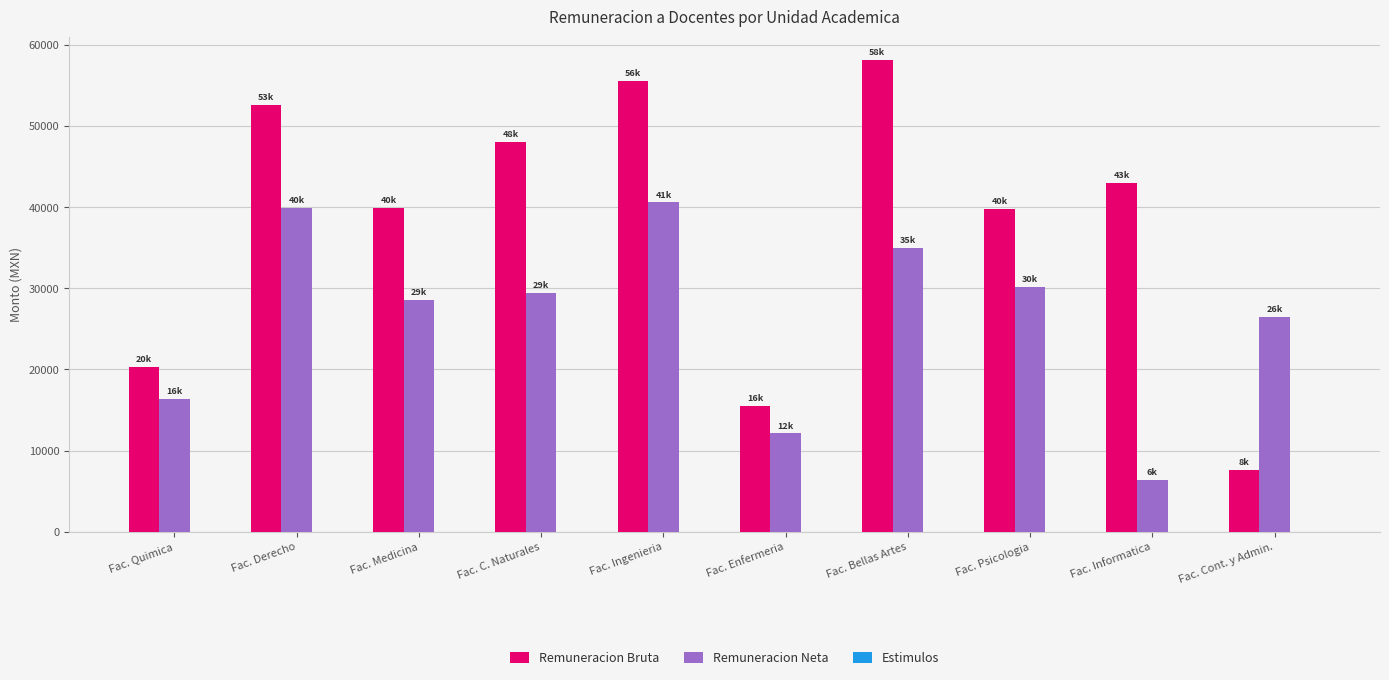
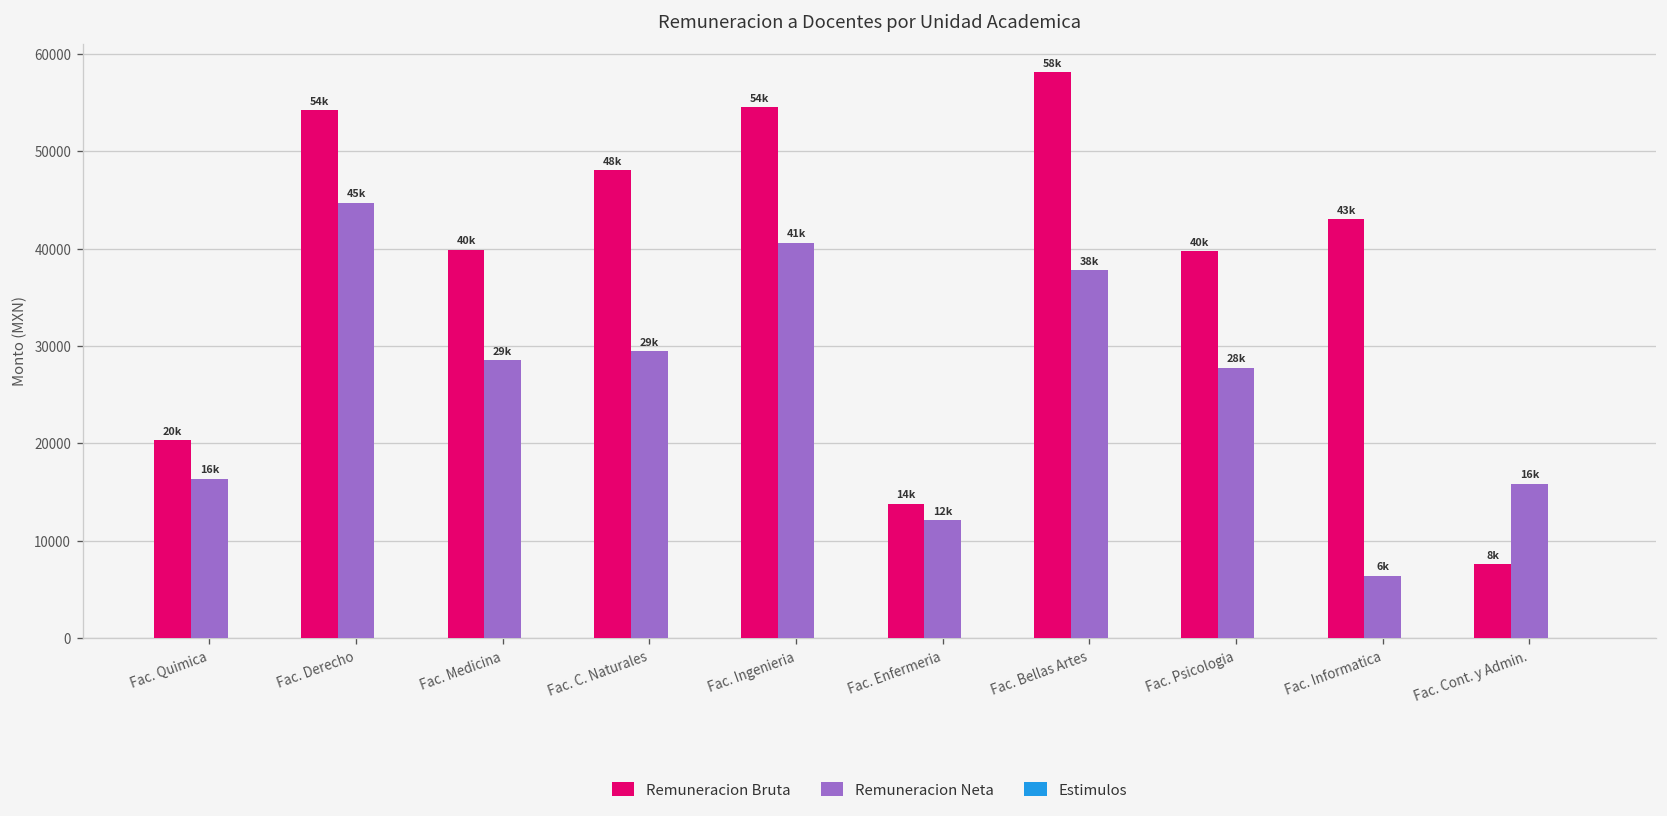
  {
    "Remuneracion Bruta": {
      "Fac. Quimica": "20k",
-     "Fac. Derecho": "53k",
+     "Fac. Derecho": "54k",
      "Fac. Medicina": "40k",
      "Fac. C. Naturales": "48k",
-     "Fac. Ingenieria": "56k",
-     "Fac. Enfermeria": "16k",
+     "Fac. Ingenieria": "54k",
+     "Fac. Enfermeria": "14k",
      "Fac. Bellas Artes": "58k",
      "Fac. Psicologia": "40k",
      "Fac. Informatica": "43k",
      "Fac. Cont. y Admin.": "8k"
    },
    "Remuneracion Neta": {
      "Fac. Quimica": "16k",
-     "Fac. Derecho": "40k",
+     "Fac. Derecho": "45k",
      "Fac. Medicina": "29k",
      "Fac. C. Naturales": "29k",
      "Fac. Ingenieria": "41k",
      "Fac. Enfermeria": "12k",
-     "Fac. Bellas Artes": "35k",
-     "Fac. Psicologia": "30k",
+     "Fac. Bellas Artes": "38k",
+     "Fac. Psicologia": "28k",
      "Fac. Informatica": "6k",
-     "Fac. Cont. y Admin.": "26k"
+     "Fac. Cont. y Admin.": "16k"
    },
    "Estimulos": {
      "Fac. Quimica": "0",
      "Fac. Derecho": "0",
      "Fac. Medicina": "0",
      "Fac. C. Naturales": "0",
      "Fac. Ingenieria": "0",
      "Fac. Enfermeria": "0",
      "Fac. Bellas Artes": "0",
      "Fac. Psicologia": "0",
      "Fac. Informatica": "0",
      "Fac. Cont. y Admin.": "0"
    }
  }
